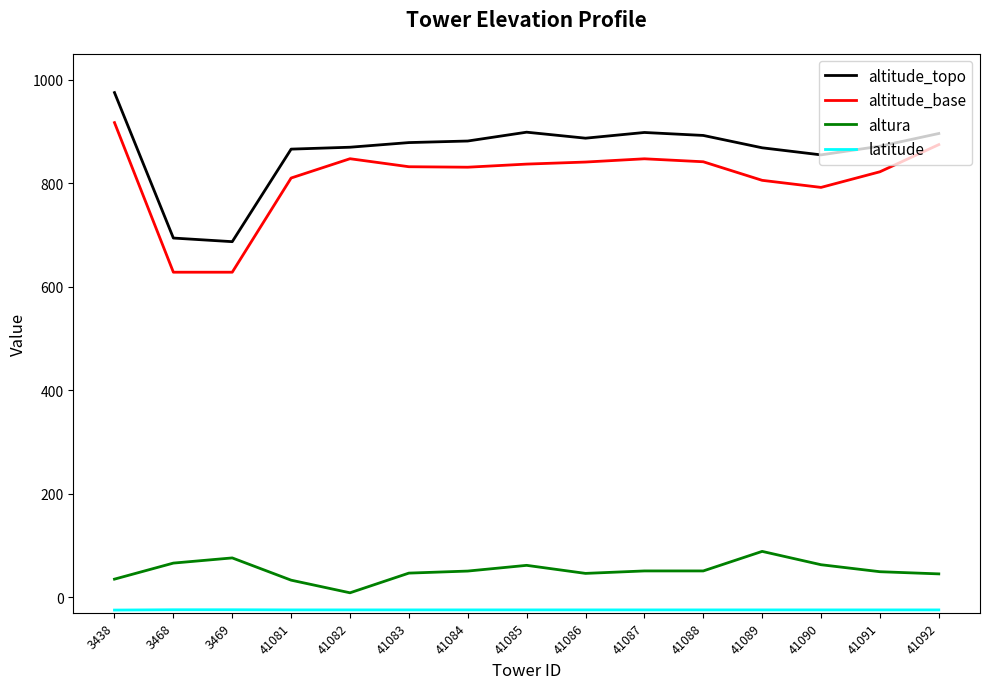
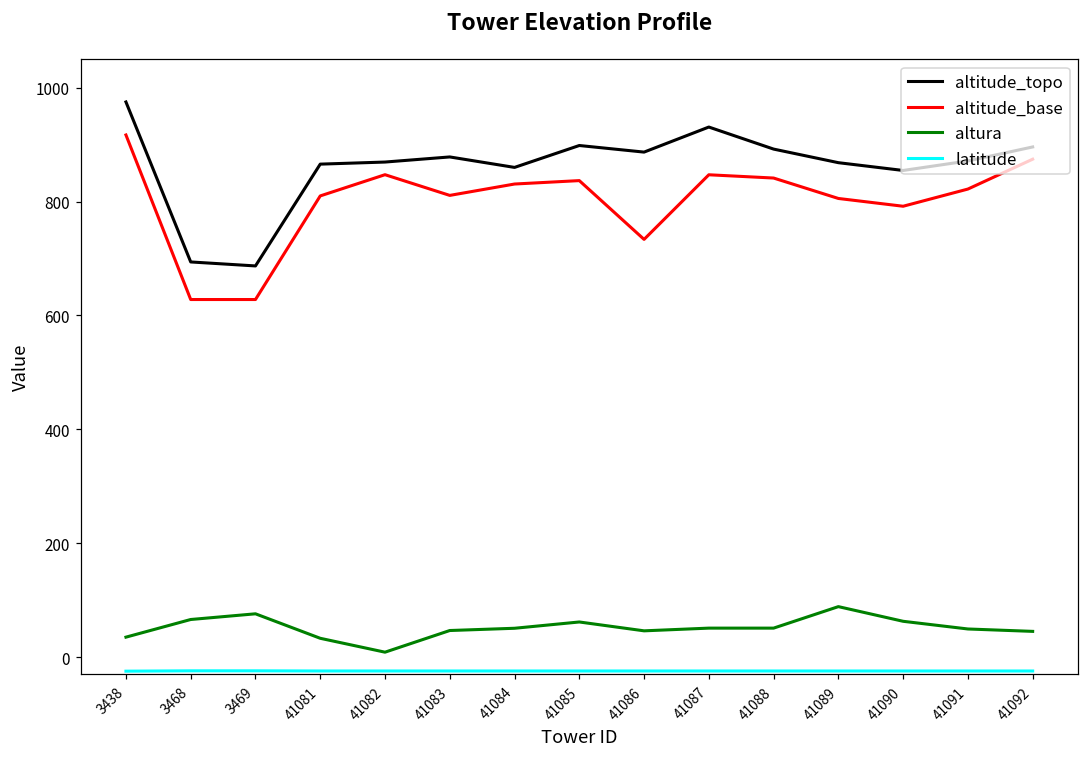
  {
    "altitude_topo": {
      "3438": 980,
      "3468": 690,
      "3469": 690,
      "41081": 870,
      "41082": 870,
      "41083": 880,
-     "41084": 880,
+     "41084": 860,
      "41085": 900,
      "41086": 890,
-     "41087": 900,
+     "41087": 930,
      "41088": 890,
      "41089": 870
    },
    "altitude_base": {
      "3438": 920,
      "3468": 630,
      "3469": 630,
      "41081": 810,
      "41082": 850,
-     "41083": 830,
+     "41083": 810,
      "41084": 830,
      "41085": 840,
-     "41086": 840,
+     "41086": 730,
      "41087": 850,
      "41088": 840,
      "41089": 810,
      "41090": 790,
      "41091": 820
    },
    "altura": {
      "3438": 40,
      "3468": 70,
      "3469": 80,
      "41081": 30,
      "41082": 10,
      "41083": 50,
      "41084": 50,
      "41085": 60,
      "41086": 50,
      "41087": 50,
      "41088": 50,
      "41089": 90,
      "41090": 60,
      "41091": 50,
      "41092": 50
    },
    "latitude": {
      "3438": -20,
      "3468": -20,
      "3469": -20,
      "41081": -20,
      "41082": -20,
      "41083": -20,
      "41084": -20,
      "41085": -20,
      "41086": -20,
      "41087": -20,
      "41088": -20,
      "41089": -20,
      "41090": -20,
      "41091": -20,
      "41092": -20
    }
  }
